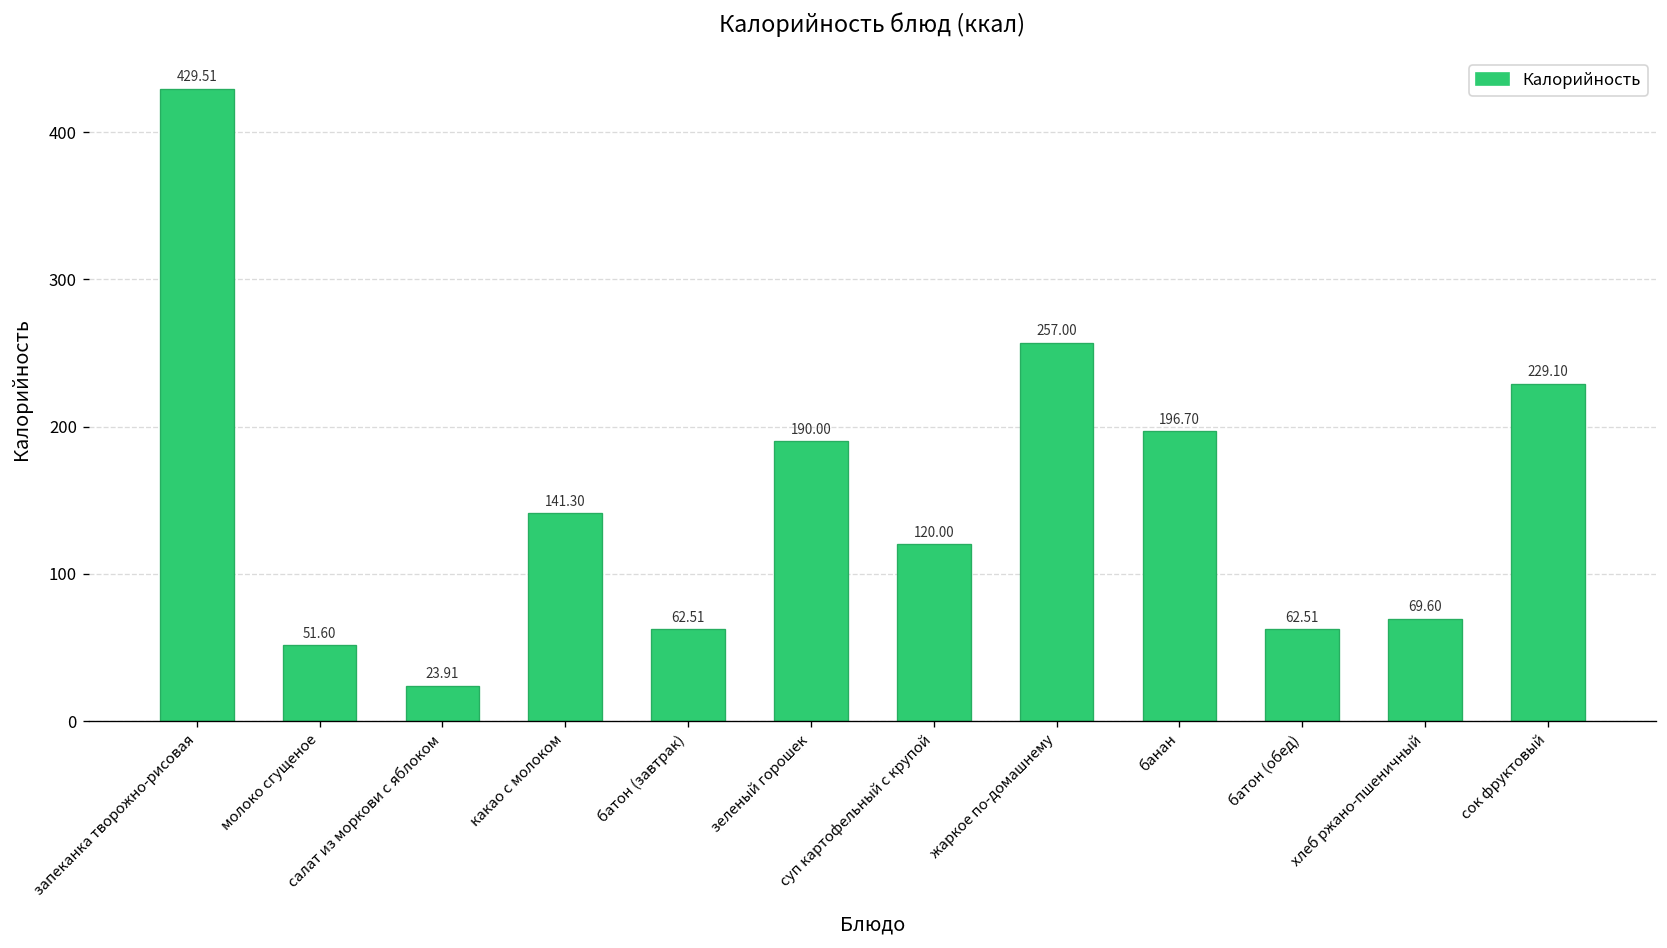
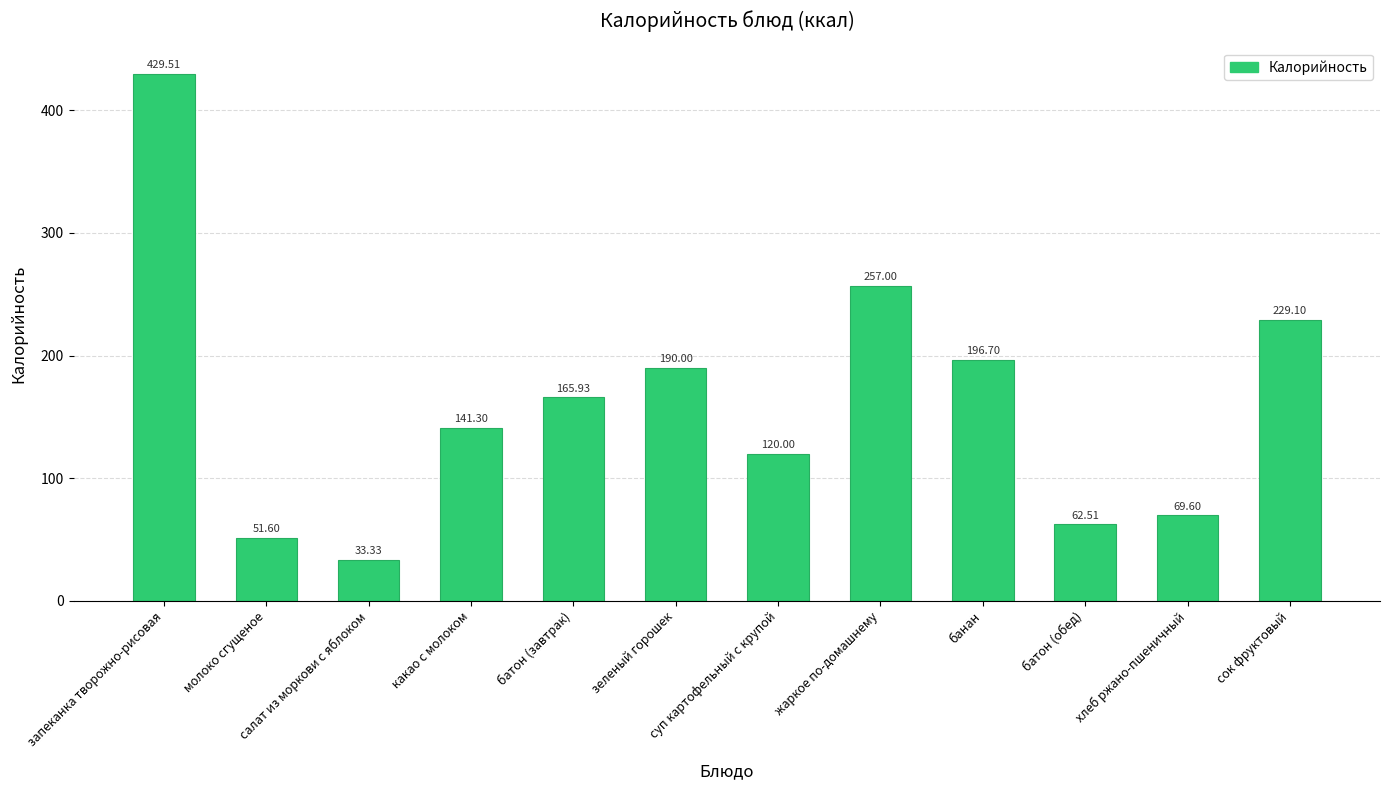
  {
    "запеканка творожно-рисовая": 429.51,
    "молоко сгущеное": 51.60,
-   "салат из моркови с яблоком": 23.91,
+   "салат из моркови с яблоком": 33.33,
    "какао с молоком": 141.30,
-   "батон (завтрак)": 62.51,
+   "батон (завтрак)": 165.93,
    "зеленый горошек": 190.00,
    "суп картофельный с крупой": 120.00,
    "жаркое по-домашнему": 257.00,
    "банан": 196.70,
    "батон (обед)": 62.51,
    "хлеб ржано-пшеничный": 69.60,
    "сок фруктовый": 229.10
  }
